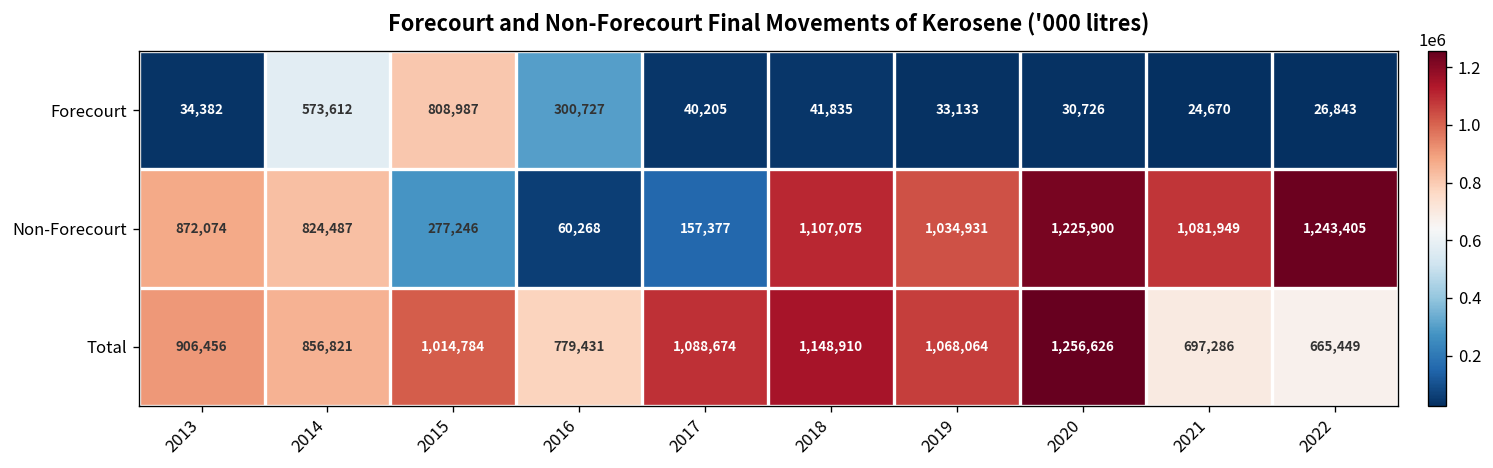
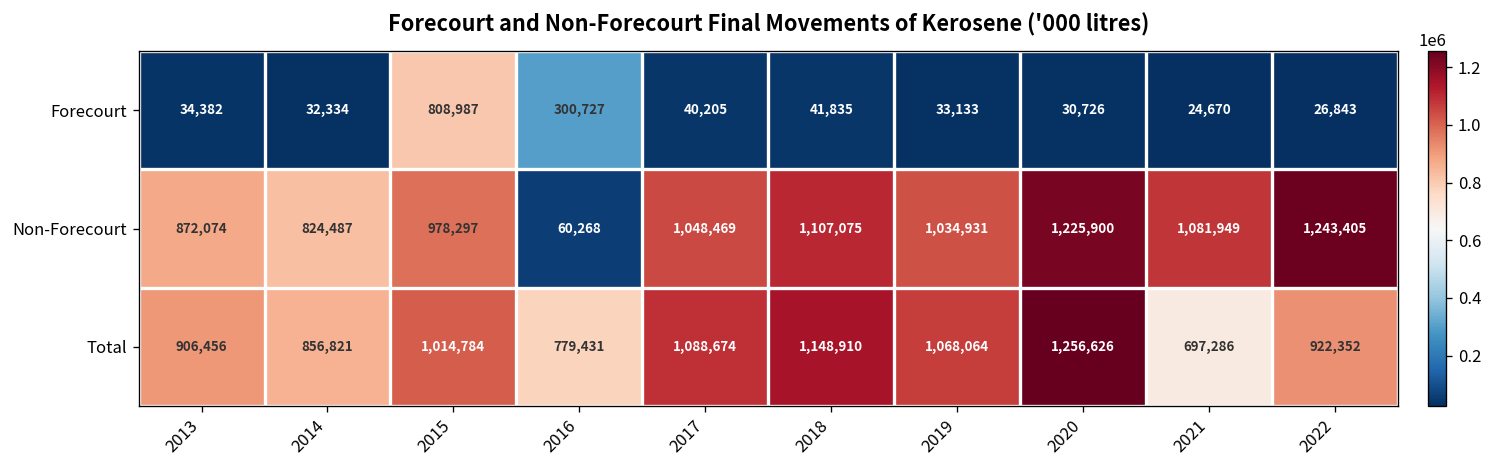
  {
    "Forecourt": {
      "2013": "34,382",
-     "2014": "573,612",
+     "2014": "32,334",
      "2015": "808,987",
      "2016": "300,727",
      "2017": "40,205",
      "2018": "41,835",
      "2019": "33,133",
      "2020": "30,726",
      "2021": "24,670",
      "2022": "26,843"
    },
    "Non-Forecourt": {
      "2013": "872,074",
      "2014": "824,487",
-     "2015": "277,246",
+     "2015": "978,297",
      "2016": "60,268",
-     "2017": "157,377",
+     "2017": "1,048,469",
      "2018": "1,107,075",
      "2019": "1,034,931",
      "2020": "1,225,900",
      "2021": "1,081,949",
      "2022": "1,243,405"
    },
    "Total": {
      "2013": "906,456",
      "2014": "856,821",
      "2015": "1,014,784",
      "2016": "779,431",
      "2017": "1,088,674",
      "2018": "1,148,910",
      "2019": "1,068,064",
      "2020": "1,256,626",
      "2021": "697,286",
-     "2022": "665,449"
+     "2022": "922,352"
    }
  }
